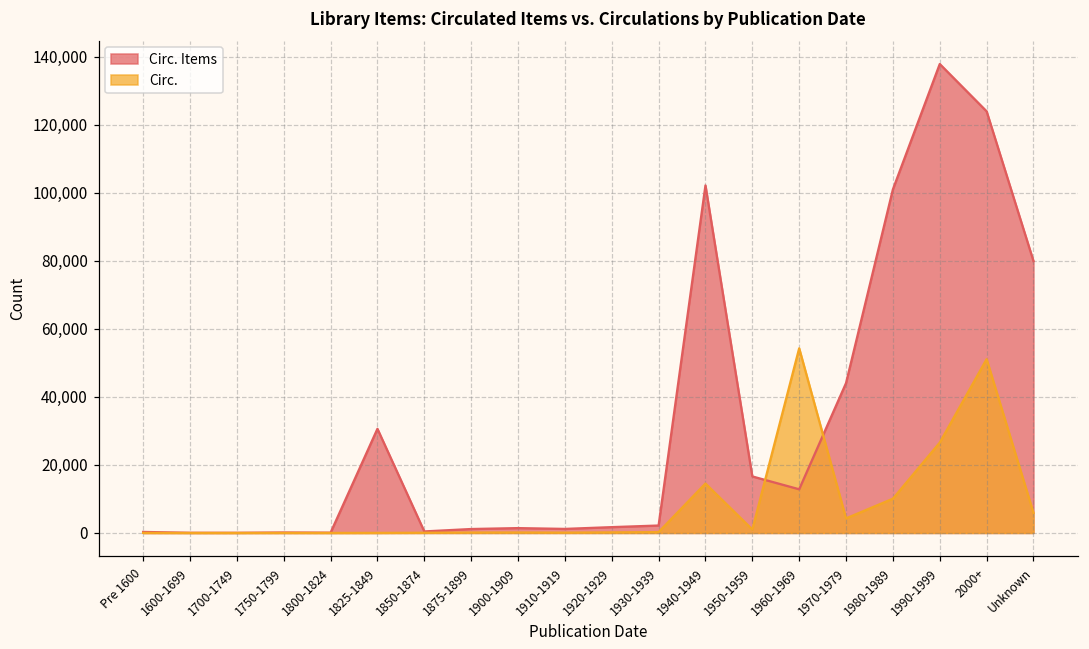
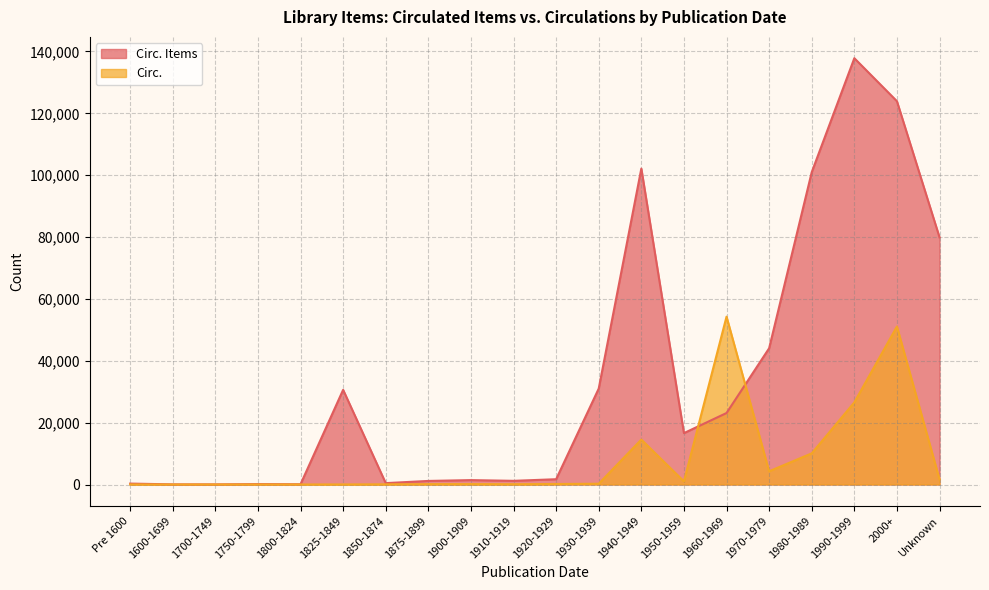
  {
    "Circ. Items": {
      "1825-1849": "31,000",
      "1875-1899": "1,000",
      "1900-1909": "1,000",
      "1910-1919": "1,000",
      "1920-1929": "2,000",
-     "1930-1939": "2,000",
+     "1930-1939": "31,000",
      "1940-1949": "102,000",
      "1950-1959": "17,000",
-     "1960-1969": "13,000",
+     "1960-1969": "23,000",
      "1970-1979": "44,000",
      "1980-1989": "101,000",
      "1990-1999": "138,000",
      "2000+": "124,000",
      "Unknown": "80,000"
    },
    "Circ.": {
      "1825-1849": "0",
      "1875-1899": "0",
      "1900-1909": "0",
      "1910-1919": "0",
      "1920-1929": "0",
      "1930-1939": "0",
      "1940-1949": "15,000",
      "1950-1959": "1,000",
      "1960-1969": "54,000",
      "1970-1979": "4,000",
      "1980-1989": "10,000",
      "1990-1999": "27,000",
      "2000+": "51,000",
-     "Unknown": "6,000"
+     "Unknown": "2,000"
    }
  }
